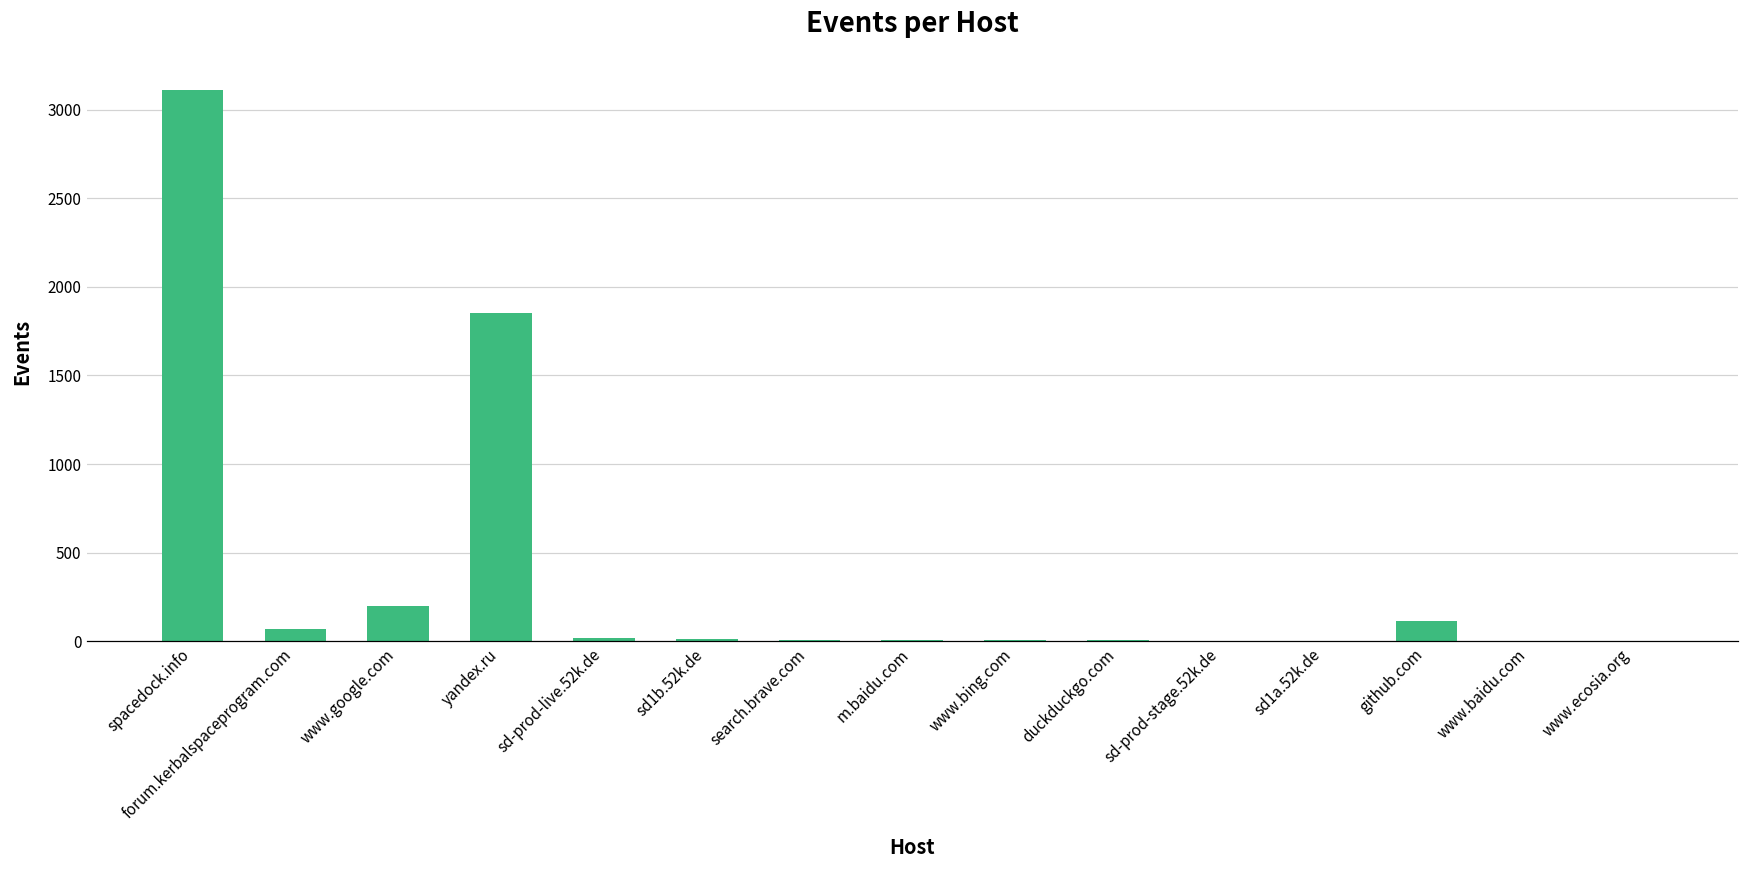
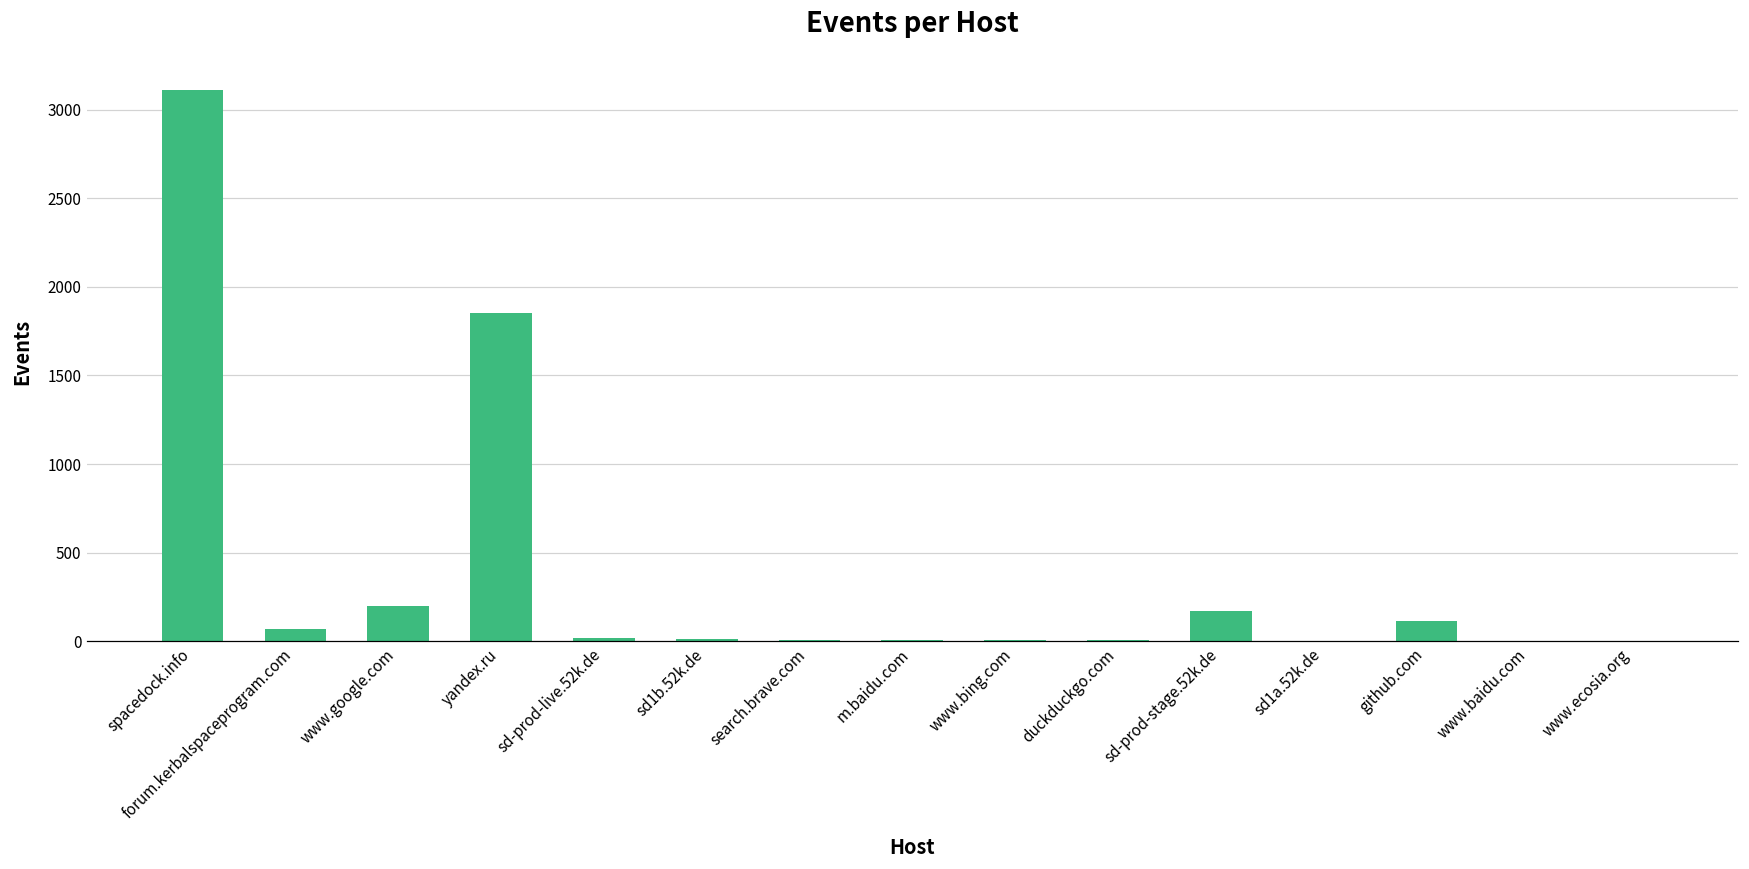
  {
    "spacedock.info": 3110,
    "forum.kerbalspaceprogram.com": 70,
    "www.google.com": 200,
    "yandex.ru": 1850,
    "sd-prod-live.52k.de": 20,
-   "sd-prod-stage.52k.de": 0,
+   "sd-prod-stage.52k.de": 170,
    "github.com": 120
  }
